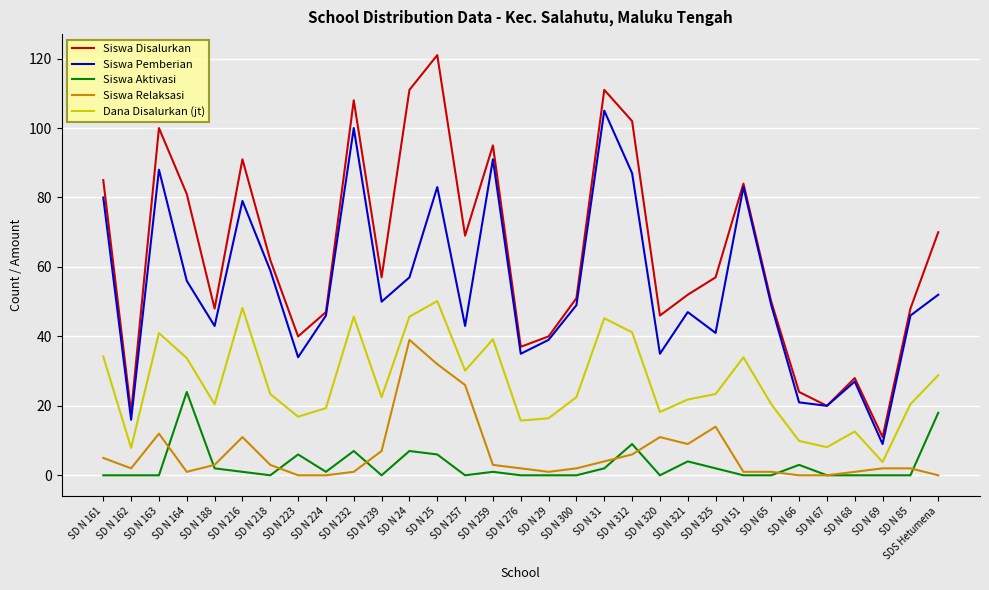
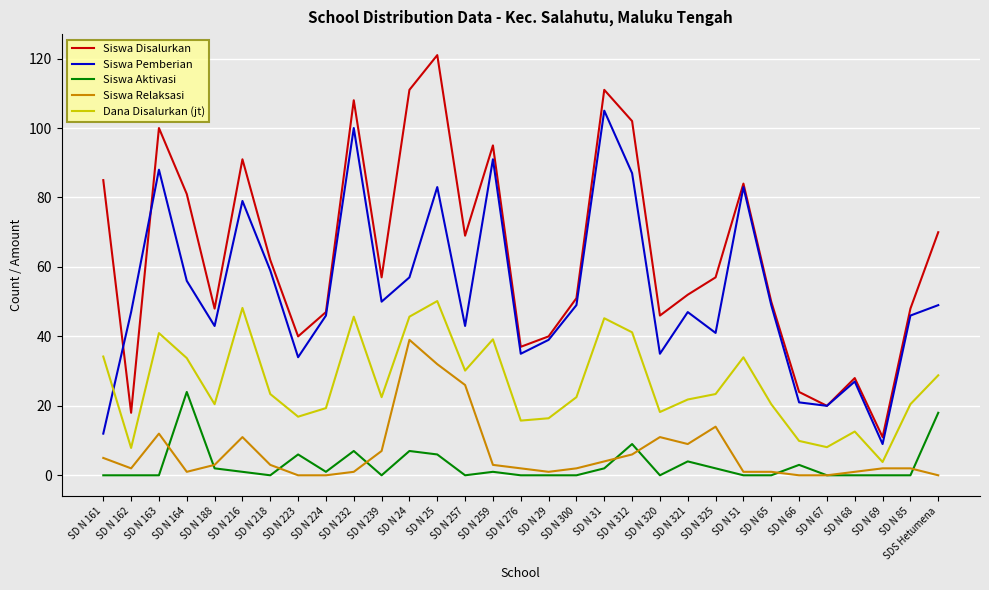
  {
    "Siswa Disalurkan": {
      "SD N 161": 85,
      "SD N 162": 18,
      "SD N 163": 100,
      "SD N 164": 81,
      "SD N 188": 48,
      "SD N 216": 91,
      "SD N 218": 62,
      "SD N 223": 40,
      "SD N 224": 47,
      "SD N 232": 108,
      "SD N 239": 57,
      "SD N 24": 111,
      "SD N 25": 121,
      "SD N 257": 69,
      "SD N 259": 95,
      "SD N 276": 37,
      "SD N 29": 40,
      "SD N 300": 51,
      "SD N 31": 111,
      "SD N 312": 102,
      "SD N 320": 46,
      "SD N 321": 52,
      "SD N 325": 57,
      "SD N 51": 84,
      "SD N 65": 50,
      "SD N 66": 24,
      "SD N 68": 28,
      "SD N 69": 11,
      "SD N 85": 48,
      "SDS Hetumena": 70
    },
    "Siswa Pemberian": {
-     "SD N 161": 80,
-     "SD N 162": 16,
+     "SD N 161": 12,
+     "SD N 162": 47,
      "SD N 163": 88,
      "SD N 164": 56,
      "SD N 188": 43,
      "SD N 216": 79,
      "SD N 218": 59,
      "SD N 223": 34,
      "SD N 224": 46,
      "SD N 232": 100,
      "SD N 239": 50,
      "SD N 24": 57,
      "SD N 25": 83,
      "SD N 257": 43,
      "SD N 259": 91,
      "SD N 276": 35,
      "SD N 29": 39,
      "SD N 300": 49,
      "SD N 31": 105,
      "SD N 312": 87,
      "SD N 320": 35,
      "SD N 321": 47,
      "SD N 325": 41,
      "SD N 51": 83,
      "SD N 65": 49,
      "SD N 66": 21,
      "SD N 68": 27,
      "SD N 69": 9,
      "SD N 85": 46,
-     "SDS Hetumena": 52
+     "SDS Hetumena": 49
    },
    "Siswa Aktivasi": {
      "SD N 161": 0,
      "SD N 162": 0,
      "SD N 163": 0,
      "SD N 164": 24,
      "SD N 188": 2,
      "SD N 216": 1,
      "SD N 218": 0,
      "SD N 223": 6,
      "SD N 224": 1,
      "SD N 232": 7,
      "SD N 239": 0,
      "SD N 24": 7,
      "SD N 25": 6,
      "SD N 257": 0,
      "SD N 259": 1,
      "SD N 276": 0,
      "SD N 29": 0,
      "SD N 300": 0,
      "SD N 31": 2,
      "SD N 312": 9,
      "SD N 320": 0,
      "SD N 321": 4,
      "SD N 325": 2,
      "SD N 51": 0,
      "SD N 65": 0,
      "SD N 66": 3,
      "SD N 68": 0,
      "SD N 69": 0,
      "SD N 85": 0,
      "SDS Hetumena": 18
    },
    "Siswa Relaksasi": {
      "SD N 161": 5,
      "SD N 162": 2,
      "SD N 163": 12,
      "SD N 164": 1,
      "SD N 188": 3,
      "SD N 216": 11,
      "SD N 218": 3,
      "SD N 223": 0,
      "SD N 224": 0,
      "SD N 232": 1,
      "SD N 239": 7,
      "SD N 24": 39,
      "SD N 25": 32,
      "SD N 257": 26,
      "SD N 259": 3,
      "SD N 276": 2,
      "SD N 29": 1,
      "SD N 300": 2,
      "SD N 31": 4,
      "SD N 312": 6,
      "SD N 320": 11,
      "SD N 321": 9,
      "SD N 325": 14,
      "SD N 51": 1,
      "SD N 65": 1,
      "SD N 66": 0,
      "SD N 68": 1,
      "SD N 69": 2,
      "SD N 85": 2,
      "SDS Hetumena": 0
    },
    "Dana Disalurkan (jt)": {
      "SD N 161": 34,
      "SD N 162": 8,
      "SD N 163": 41,
      "SD N 164": 34,
      "SD N 188": 20,
      "SD N 216": 48,
      "SD N 218": 23,
      "SD N 223": 17,
      "SD N 224": 19,
      "SD N 232": 46,
      "SD N 239": 23,
      "SD N 24": 46,
      "SD N 25": 50,
      "SD N 257": 30,
      "SD N 259": 39,
      "SD N 276": 16,
      "SD N 29": 16,
      "SD N 300": 23,
      "SD N 31": 45,
      "SD N 312": 41,
      "SD N 320": 18,
      "SD N 321": 22,
      "SD N 325": 23,
      "SD N 51": 34,
      "SD N 65": 20,
      "SD N 66": 10,
      "SD N 67": 8,
      "SD N 68": 13,
      "SD N 69": 4,
      "SD N 85": 20,
      "SDS Hetumena": 29
    }
  }
